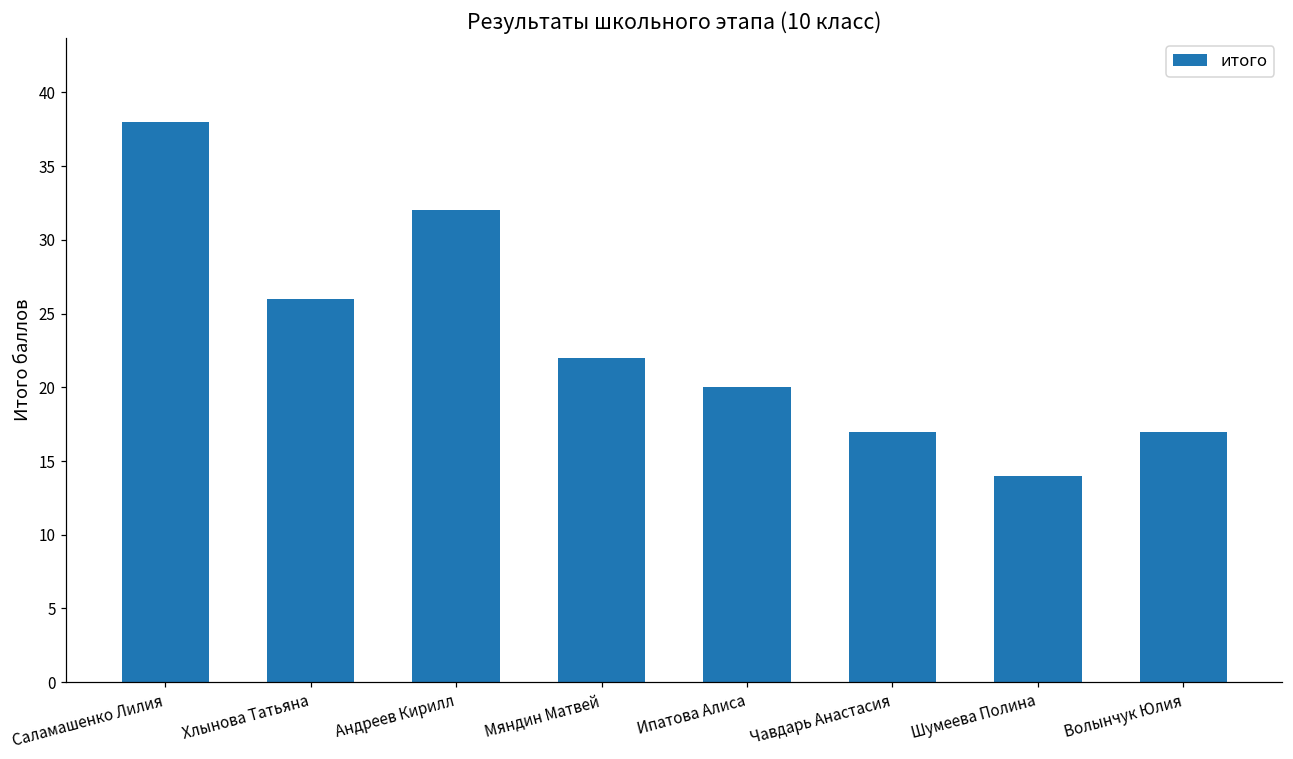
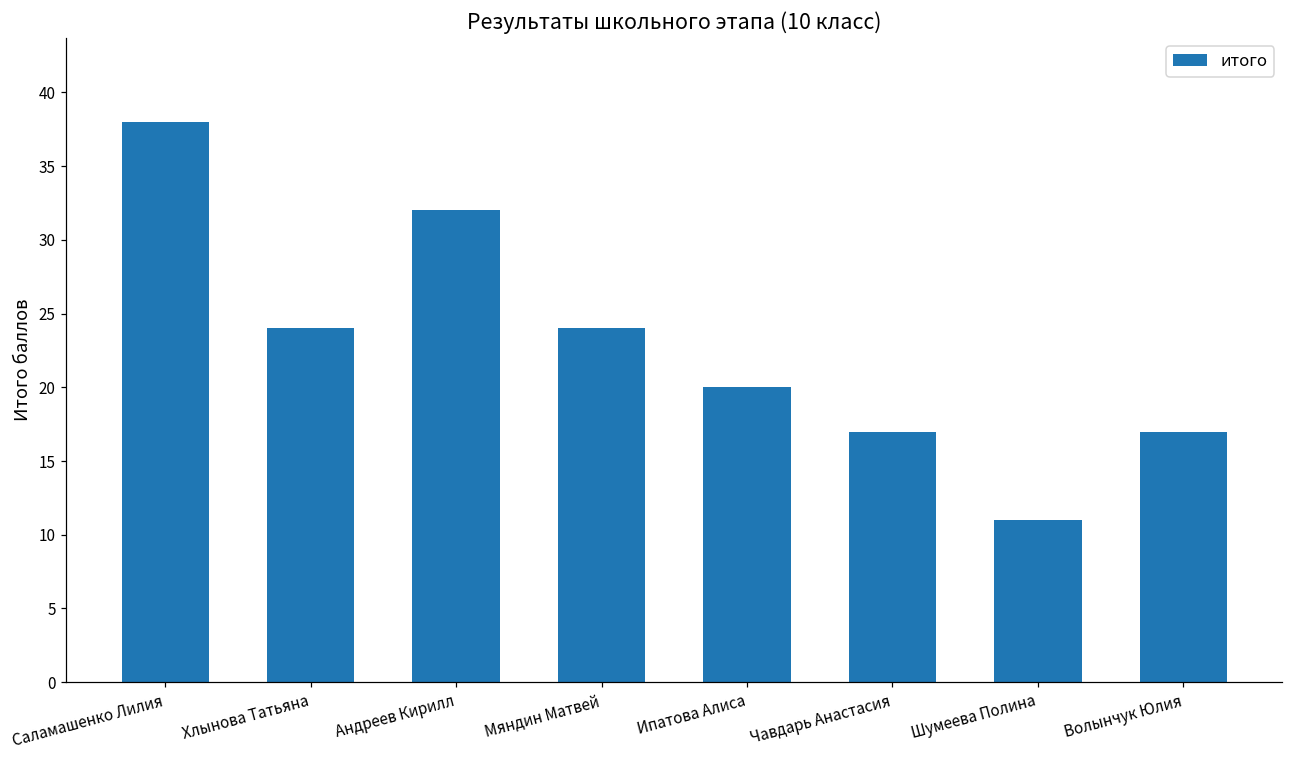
  {
    "Саламашенко Лилия": 38,
-   "Хлынова Татьяна": 26,
+   "Хлынова Татьяна": 24,
    "Андреев Кирилл": 32,
-   "Мяндин Матвей": 22,
+   "Мяндин Матвей": 24,
    "Ипатова Алиса": 20,
    "Чавдарь Анастасия": 17,
-   "Шумеева Полина": 14,
+   "Шумеева Полина": 11,
    "Волынчук Юлия": 17
  }
